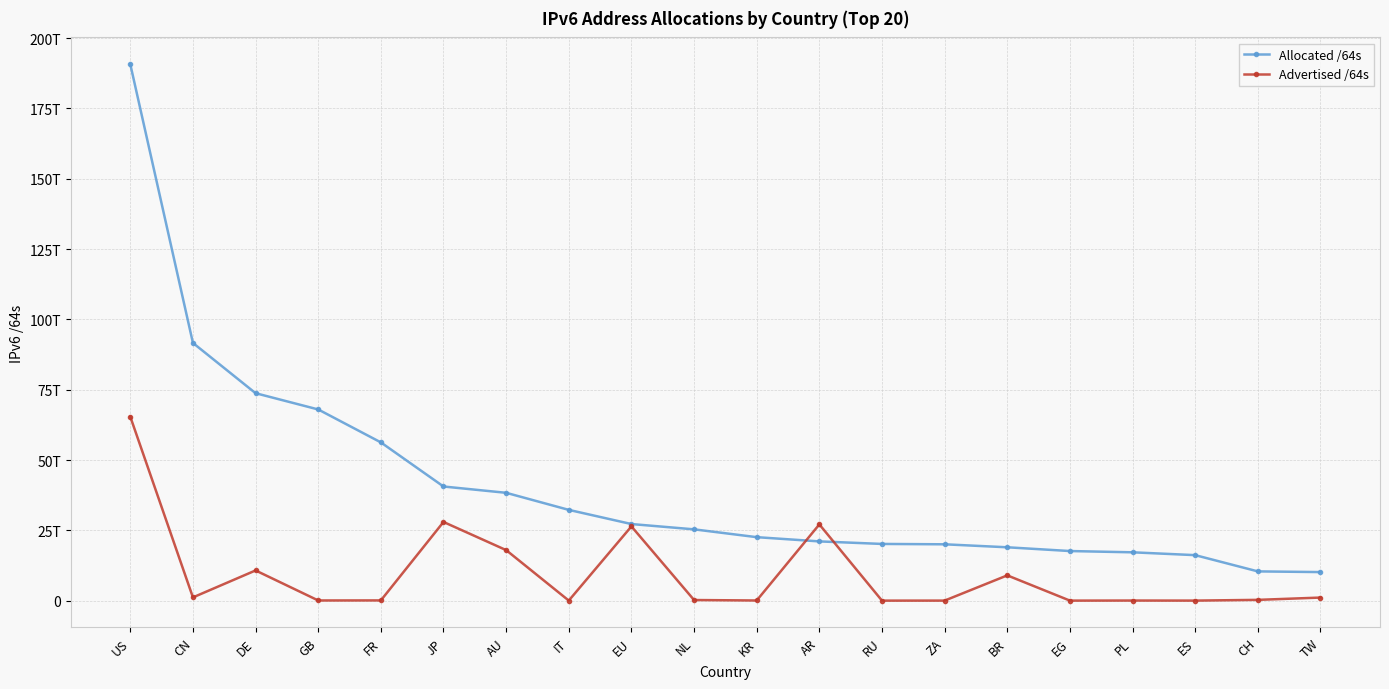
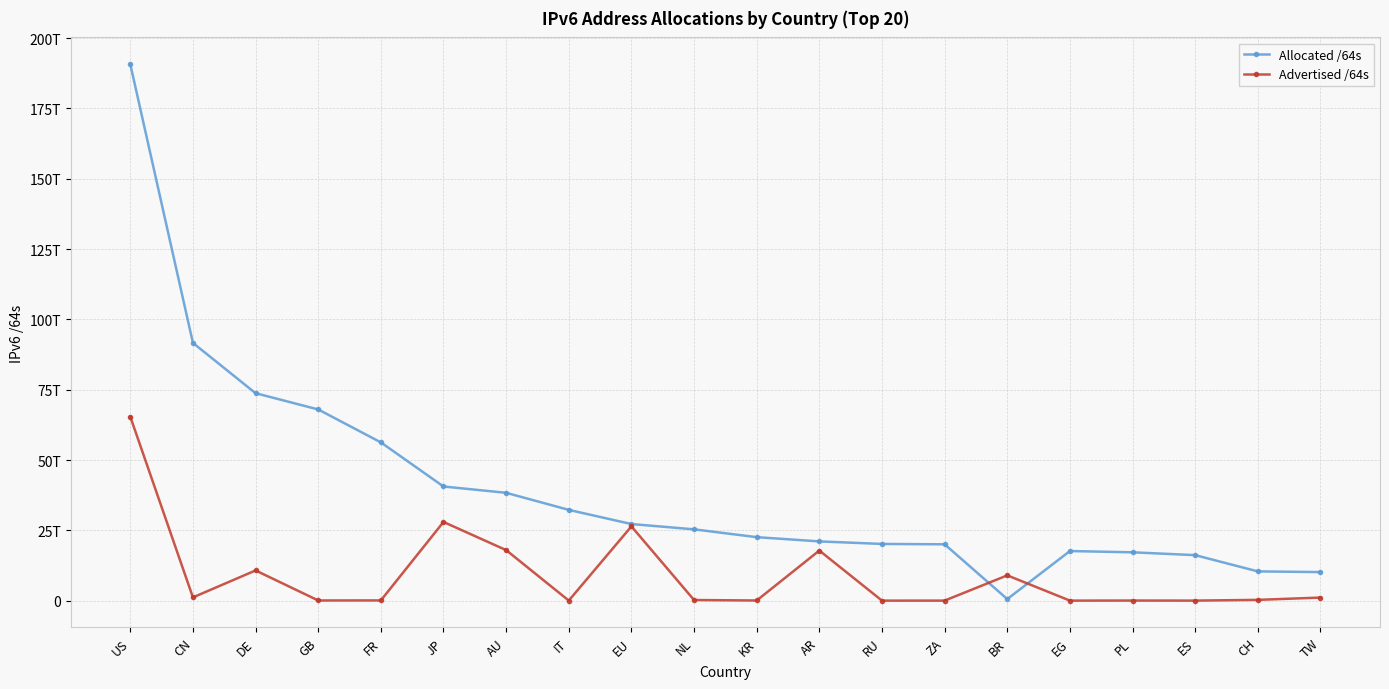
  {
    "Allocated /64s": {
      "US": "191T",
      "CN": "92T",
      "DE": "74T",
      "GB": "68T",
      "FR": "56T",
      "JP": "41T",
      "AU": "38T",
      "IT": "32T",
      "NL": "25T",
      "KR": "23T",
      "AR": "21T",
      "RU": "20T",
      "ZA": "20T",
-     "BR": "19T",
+     "BR": "1T",
      "EG": "18T",
      "PL": "17T",
      "ES": "16T",
      "CH": "10T",
      "TW": "10T"
    },
    "Advertised /64s": {
      "US": "65T",
      "CN": "1T",
      "DE": "11T",
      "GB": "0T",
      "FR": "0T",
      "JP": "28T",
      "AU": "18T",
      "IT": "0T",
      "NL": "0T",
      "KR": "0T",
-     "AR": "27T",
+     "AR": "18T",
      "RU": "0T",
      "ZA": "0T",
      "BR": "9T",
      "EG": "0T",
      "PL": "0T",
      "ES": "0T",
      "CH": "0T",
      "TW": "1T"
    }
  }
